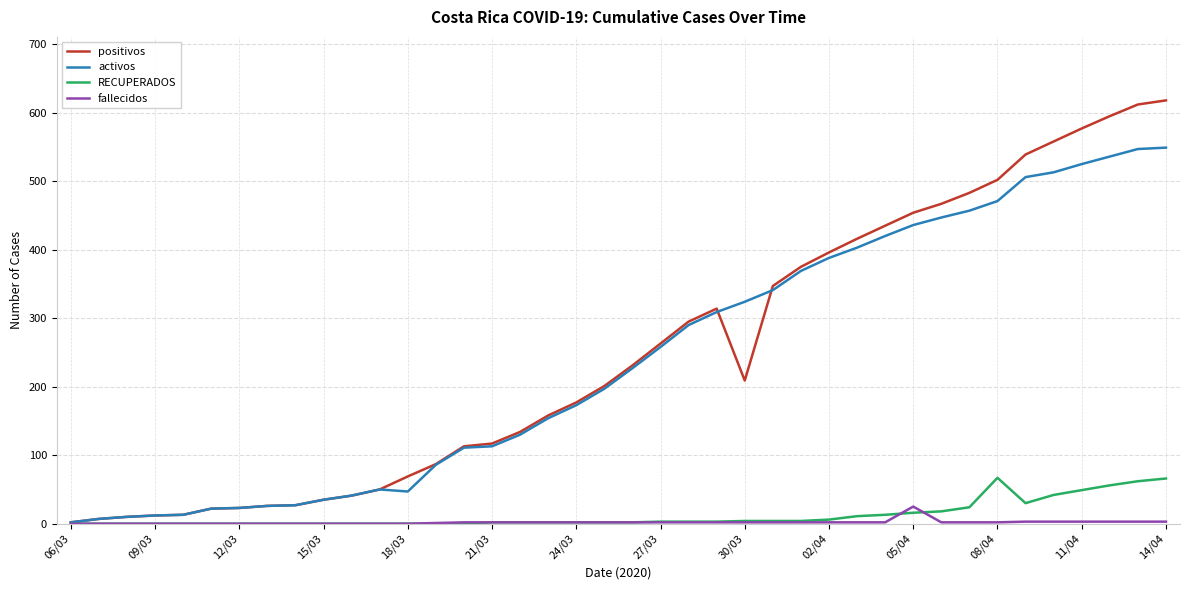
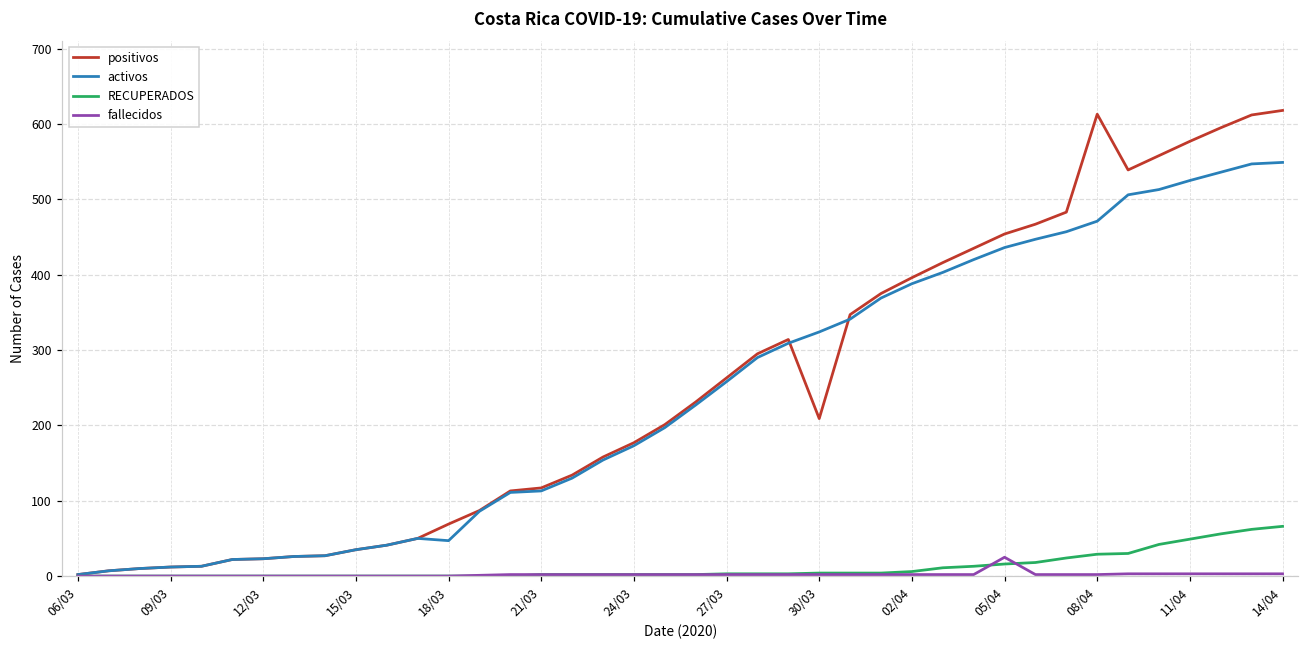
  {
    "positivos": {
      "18/03": 70,
      "21/03": 120,
      "24/03": 180,
      "27/03": 260,
      "30/03": 210,
      "02/04": 400,
      "05/04": 450,
-     "08/04": 500,
+     "08/04": 610,
      "11/04": 580,
      "14/04": 620
    },
    "activos": {
      "18/03": 50,
      "21/03": 110,
      "24/03": 170,
      "27/03": 260,
      "30/03": 320,
      "02/04": 390,
      "05/04": 440,
      "08/04": 470,
      "11/04": 530,
      "14/04": 550
    },
    "RECUPERADOS": {
      "02/04": 10,
      "05/04": 20,
-     "08/04": 70,
+     "08/04": 30,
      "11/04": 50,
      "14/04": 70
    },
    "fallecidos": {
      "02/04": 0,
      "05/04": 30,
      "08/04": 0,
      "11/04": 0,
      "14/04": 0
    }
  }
